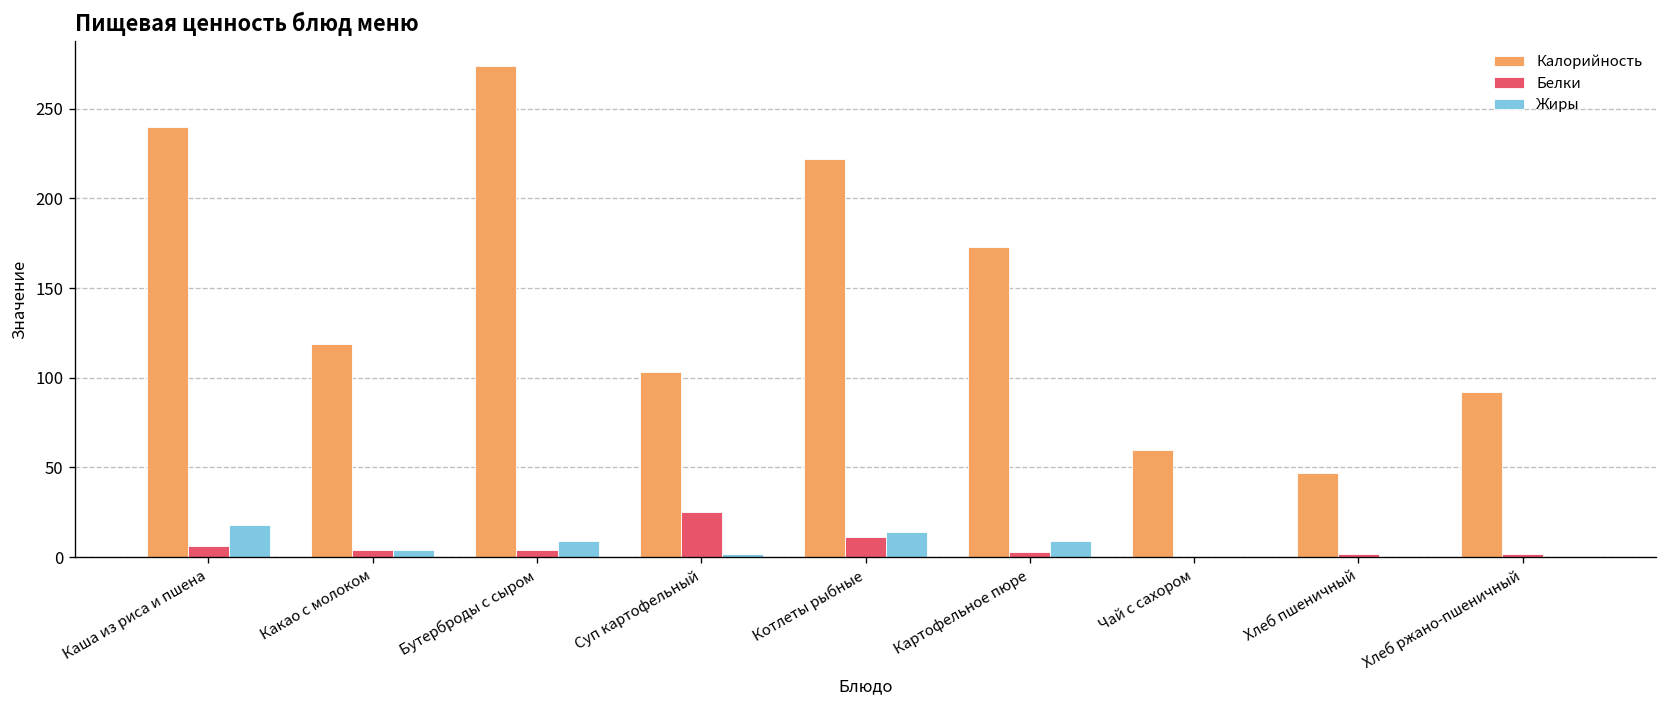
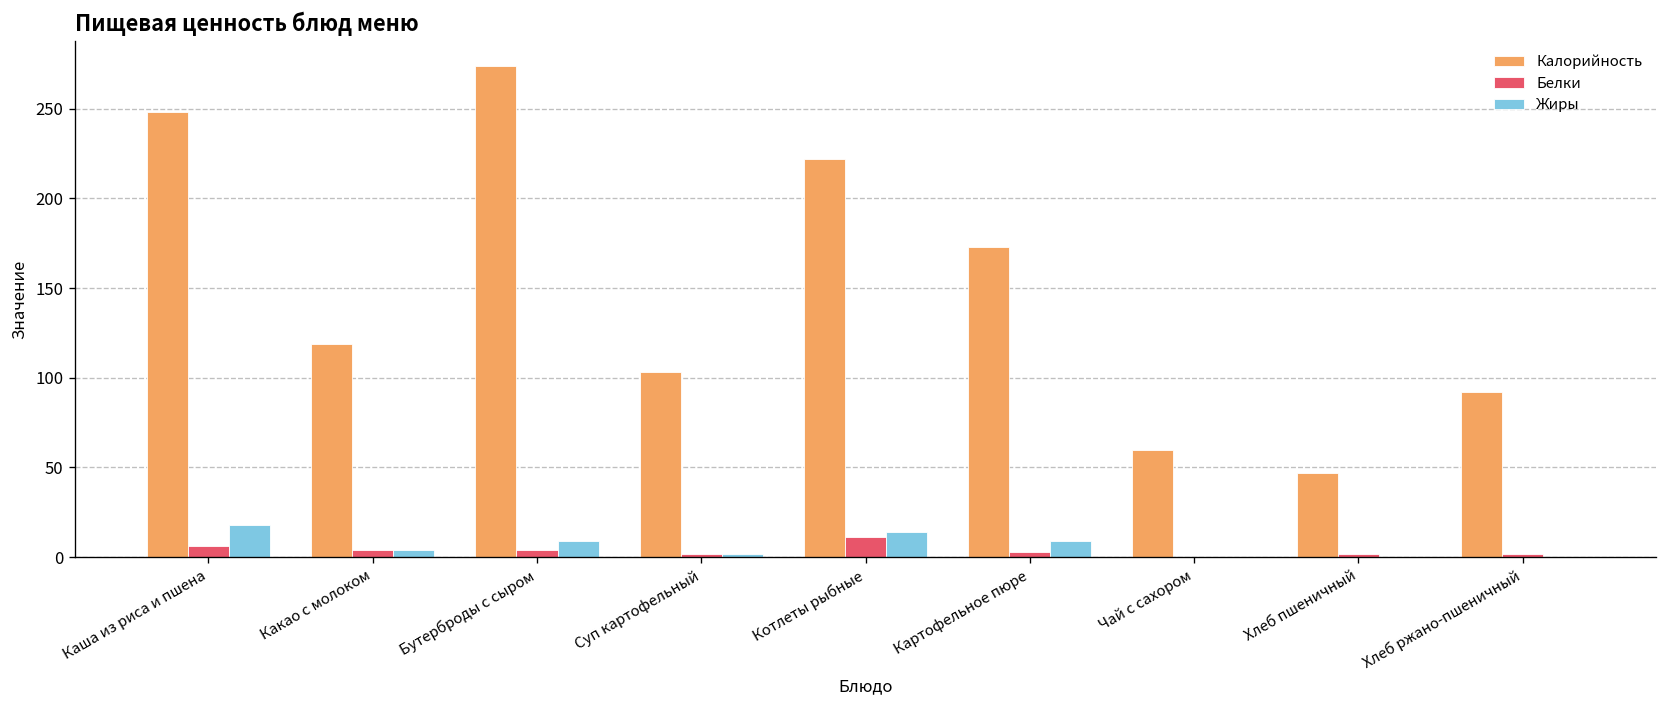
  {
    "Калорийность": {
-     "Каша из риса и пшена": 240,
+     "Каша из риса и пшена": 248,
      "Какао с молоком": 119,
      "Бутерброды с сыром": 274,
      "Суп картофельный": 103,
      "Котлеты рыбные": 222,
      "Картофельное пюре": 173,
      "Чай с сахором": 60,
      "Хлеб пшеничный": 47,
      "Хлеб ржано-пшеничный": 92
    },
    "Белки": {
      "Каша из риса и пшена": 6,
      "Какао с молоком": 4,
      "Бутерброды с сыром": 4,
-     "Суп картофельный": 25,
+     "Суп картофельный": 2,
      "Котлеты рыбные": 11,
      "Картофельное пюре": 3,
      "Чай с сахором": 0,
      "Хлеб пшеничный": 2,
      "Хлеб ржано-пшеничный": 2
    },
    "Жиры": {
      "Каша из риса и пшена": 18,
      "Какао с молоком": 4,
      "Бутерброды с сыром": 9,
      "Суп картофельный": 2,
      "Котлеты рыбные": 14,
      "Картофельное пюре": 9,
      "Чай с сахором": 0,
      "Хлеб пшеничный": 0,
      "Хлеб ржано-пшеничный": 0
    }
  }
